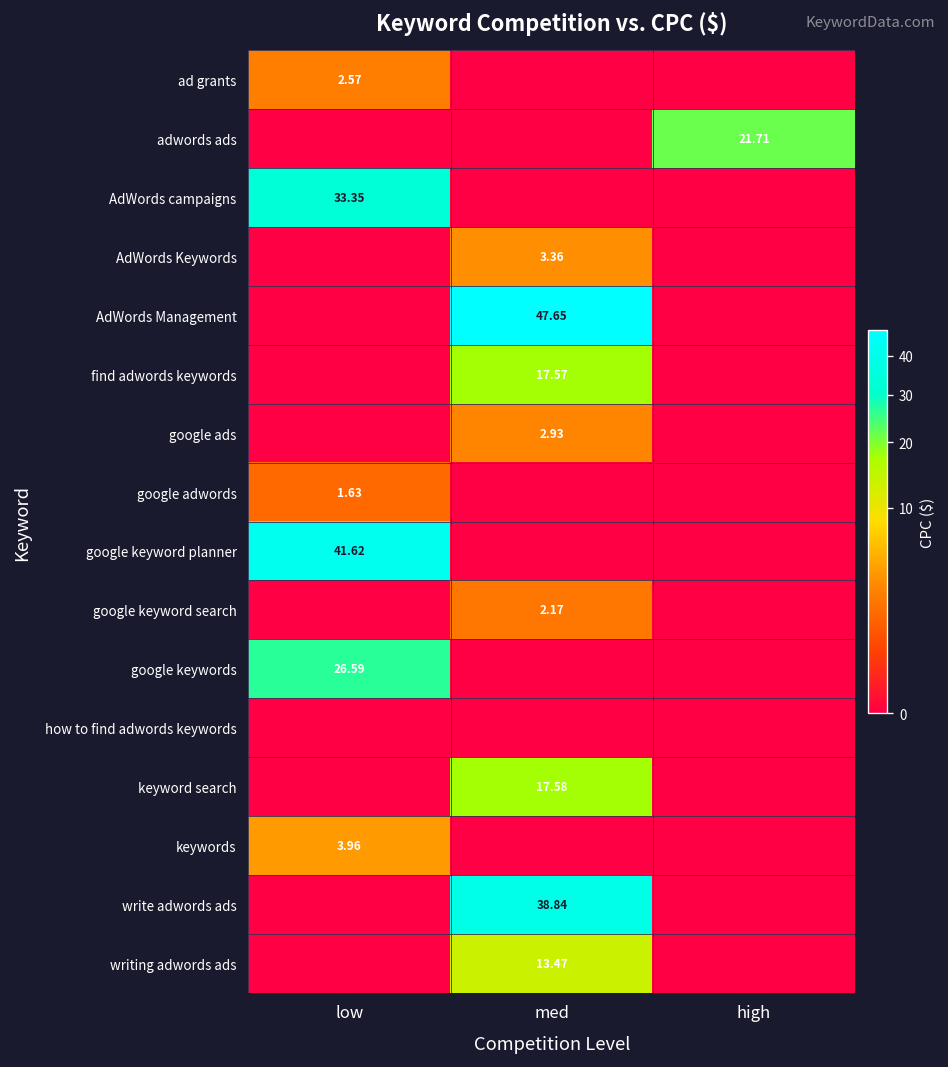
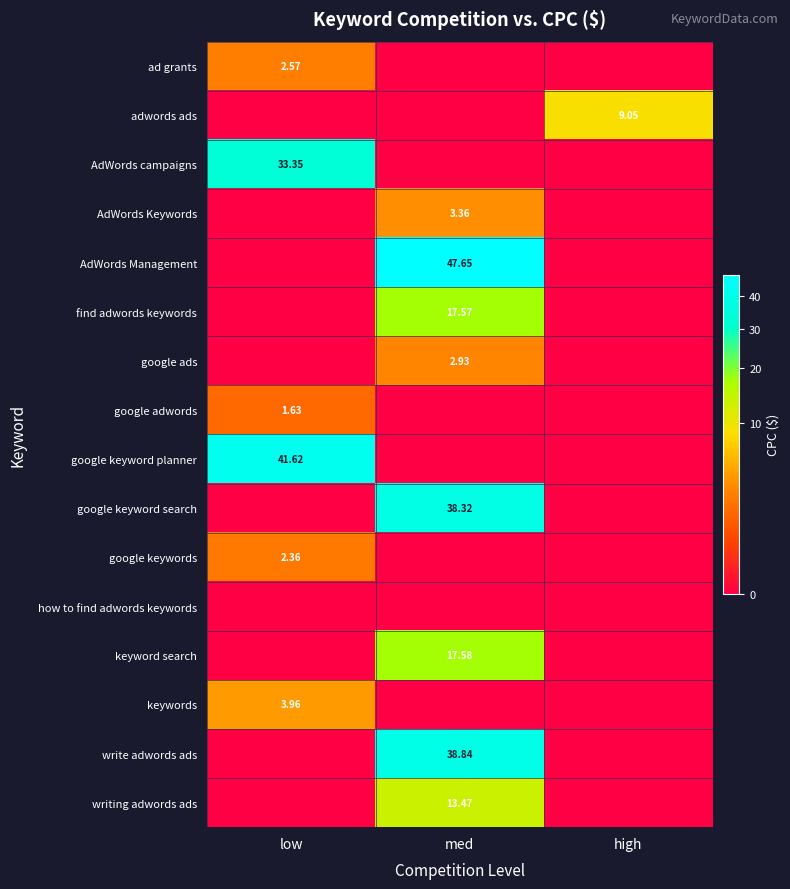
  {
    "ad grants": {
      "low": 2.57
    },
    "adwords ads": {
-     "high": 21.71
+     "high": 9.05
    },
    "AdWords campaigns": {
      "low": 33.35
    },
    "AdWords Keywords": {
      "med": 3.36
    },
    "AdWords Management": {
      "med": 47.65
    },
    "find adwords keywords": {
      "med": 17.57
    },
    "google ads": {
      "med": 2.93
    },
    "google adwords": {
      "low": 1.63
    },
    "google keyword planner": {
      "low": 41.62
    },
    "google keyword search": {
-     "med": 2.17
+     "med": 38.32
    },
    "google keywords": {
-     "low": 26.59
+     "low": 2.36
    },
    "keyword search": {
      "med": 17.58
    },
    "keywords": {
      "low": 3.96
    },
    "write adwords ads": {
      "med": 38.84
    },
    "writing adwords ads": {
      "med": 13.47
    }
  }
